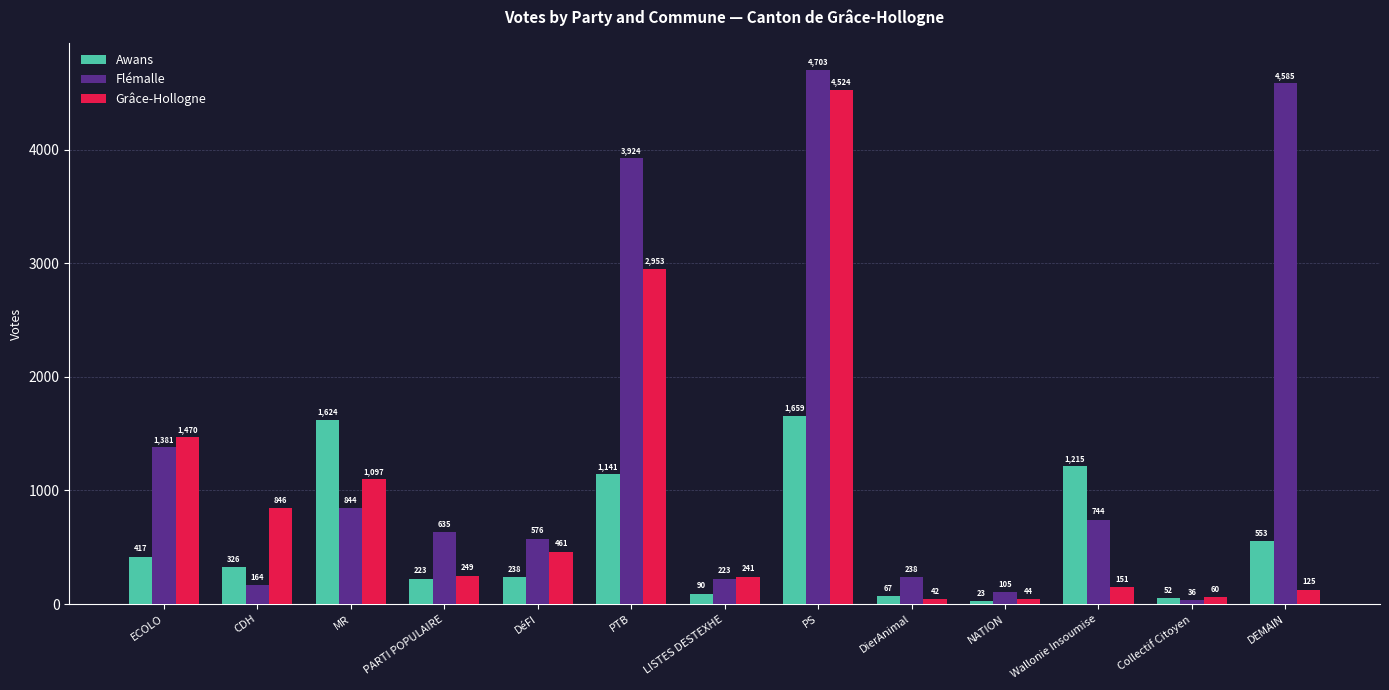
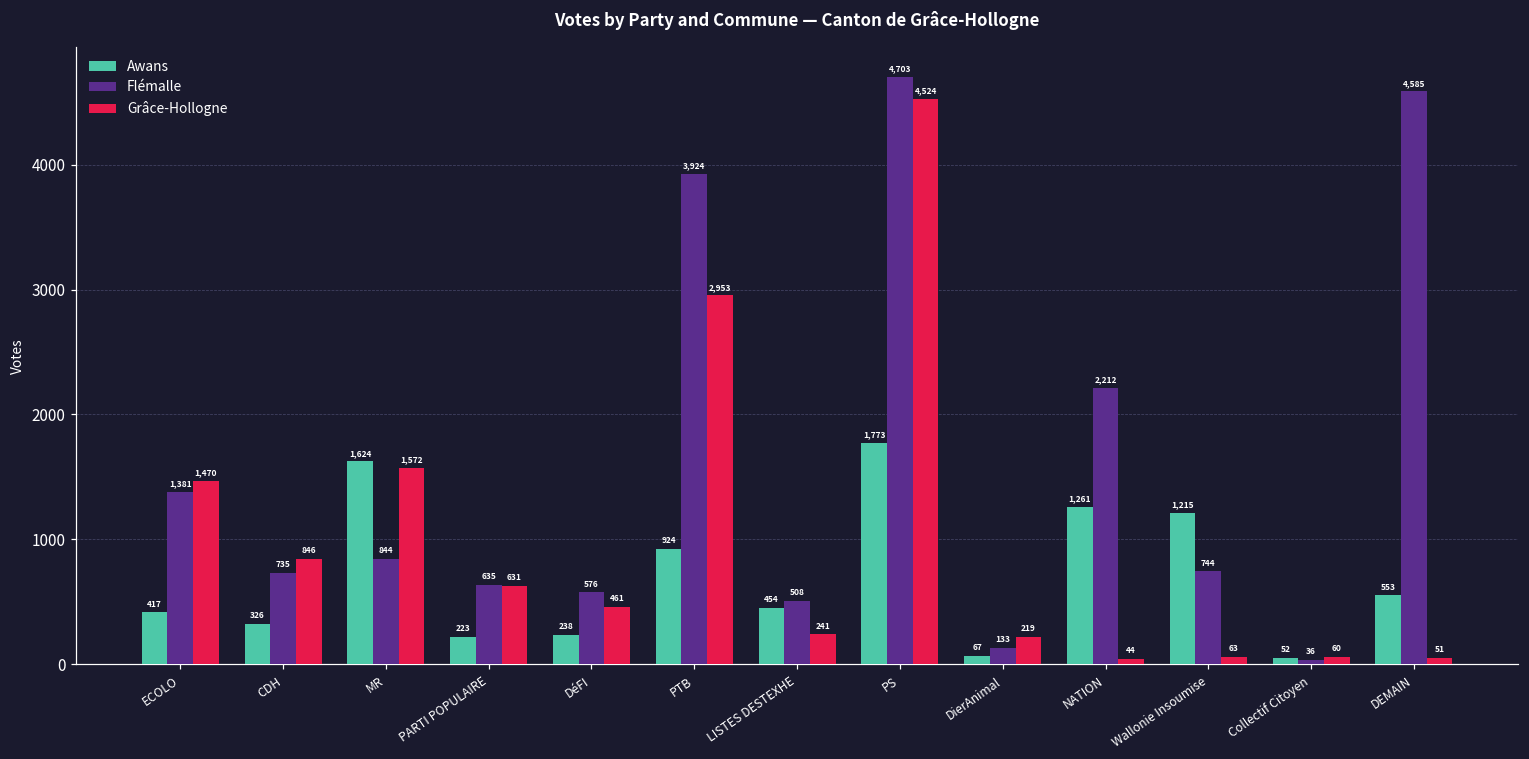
  {
    "Awans": {
      "ECOLO": "417",
      "CDH": "326",
      "MR": "1,624",
      "PARTI POPULAIRE": "223",
      "DéFI": "238",
-     "PTB": "1,141",
-     "LISTES DESTEXHE": "90",
-     "PS": "1,659",
+     "PTB": "924",
+     "LISTES DESTEXHE": "454",
+     "PS": "1,773",
      "DierAnimal": "67",
-     "NATION": "23",
+     "NATION": "1,261",
      "Wallonie Insoumise": "1,215",
      "Collectif Citoyen": "52",
      "DEMAIN": "553"
    },
    "Flémalle": {
      "ECOLO": "1,381",
-     "CDH": "164",
+     "CDH": "735",
      "MR": "844",
      "PARTI POPULAIRE": "635",
      "DéFI": "576",
      "PTB": "3,924",
-     "LISTES DESTEXHE": "223",
+     "LISTES DESTEXHE": "508",
      "PS": "4,703",
-     "DierAnimal": "238",
-     "NATION": "105",
+     "DierAnimal": "133",
+     "NATION": "2,212",
      "Wallonie Insoumise": "744",
      "Collectif Citoyen": "36",
      "DEMAIN": "4,585"
    },
    "Grâce-Hollogne": {
      "ECOLO": "1,470",
      "CDH": "846",
-     "MR": "1,097",
-     "PARTI POPULAIRE": "249",
+     "MR": "1,572",
+     "PARTI POPULAIRE": "631",
      "DéFI": "461",
      "PTB": "2,953",
      "LISTES DESTEXHE": "241",
      "PS": "4,524",
-     "DierAnimal": "42",
+     "DierAnimal": "219",
      "NATION": "44",
-     "Wallonie Insoumise": "151",
+     "Wallonie Insoumise": "63",
      "Collectif Citoyen": "60",
-     "DEMAIN": "125"
+     "DEMAIN": "51"
    }
  }
